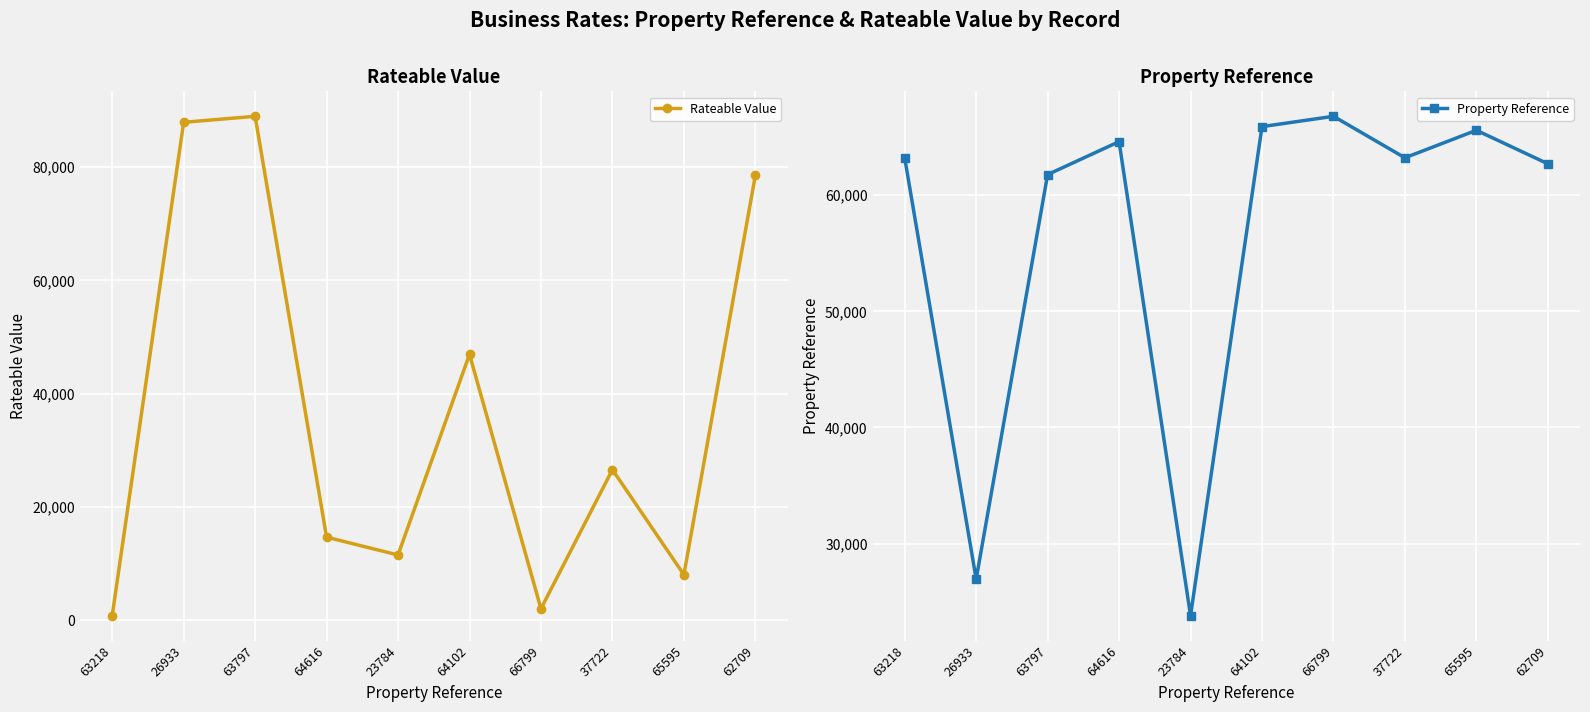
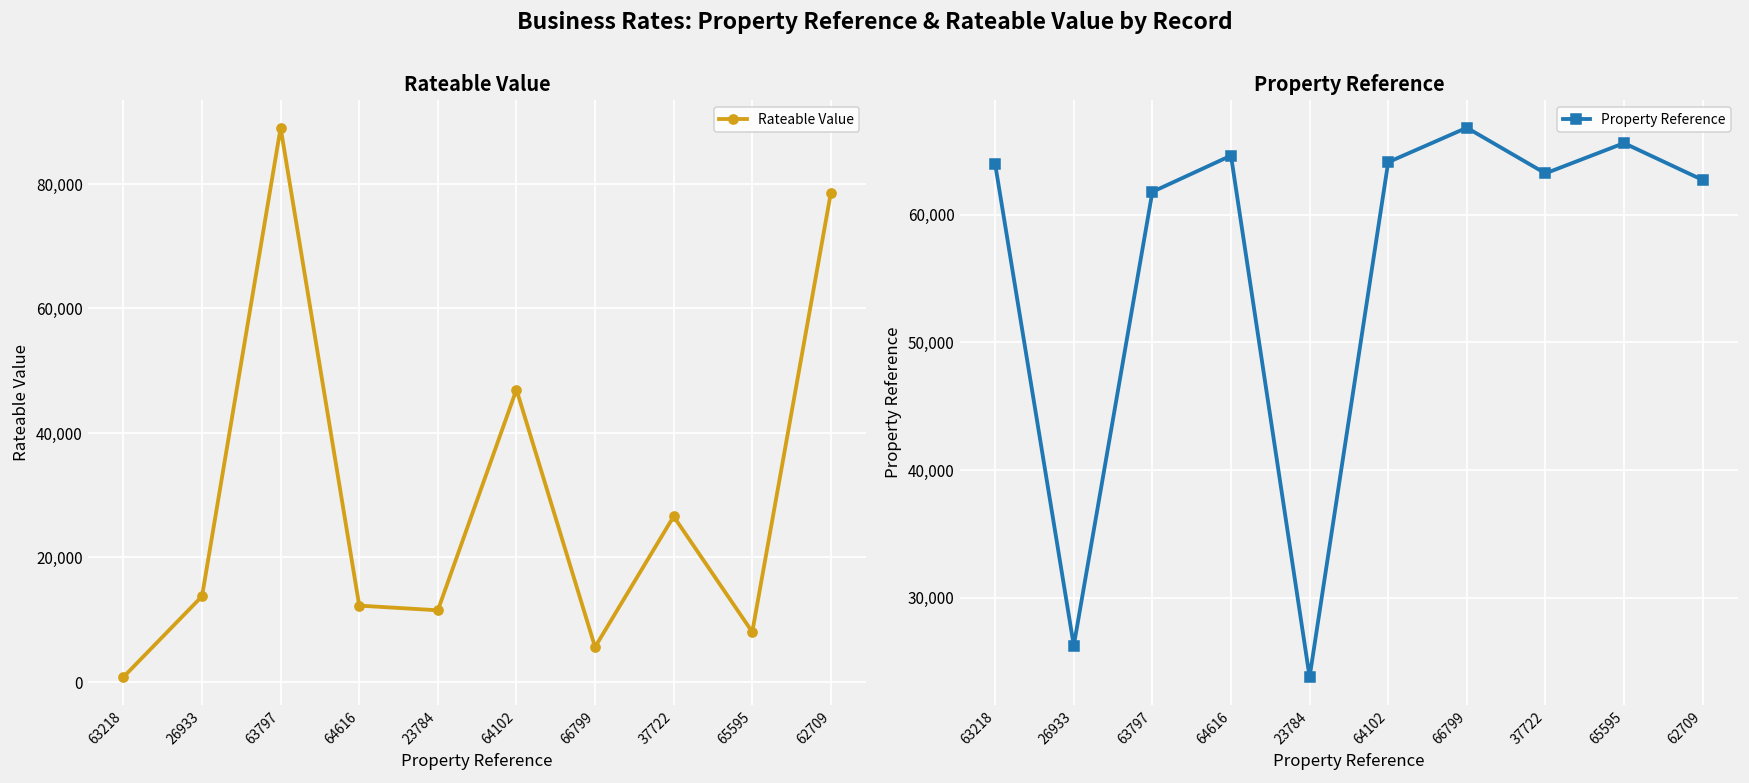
  {
    "Rateable Value": {
      "63218": "1,000",
-     "26933": "88,000",
+     "26933": "14,000",
      "63797": "89,000",
-     "64616": "15,000",
+     "64616": "12,000",
      "23784": "12,000",
      "64102": "47,000",
-     "66799": "2,000",
+     "66799": "6,000",
      "37722": "27,000",
      "65595": "8,000",
      "62709": "79,000"
    },
    "Property Reference": {
-     "63218": "63,200",
-     "26933": "26,900",
+     "63218": "63,900",
+     "26933": "26,200",
      "63797": "61,800",
      "64616": "64,600",
      "23784": "23,800",
-     "64102": "65,900",
+     "64102": "64,100",
      "66799": "66,800",
      "37722": "63,200",
      "65595": "65,600",
      "62709": "62,700"
    }
  }
